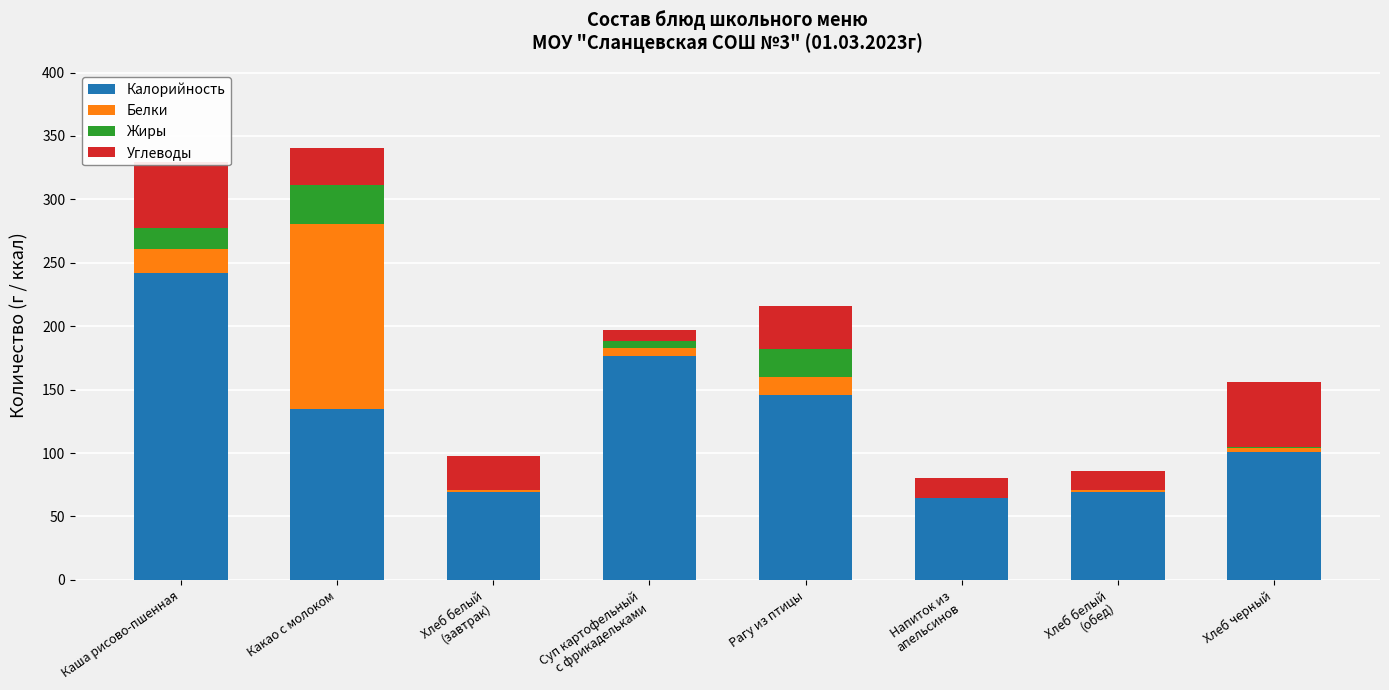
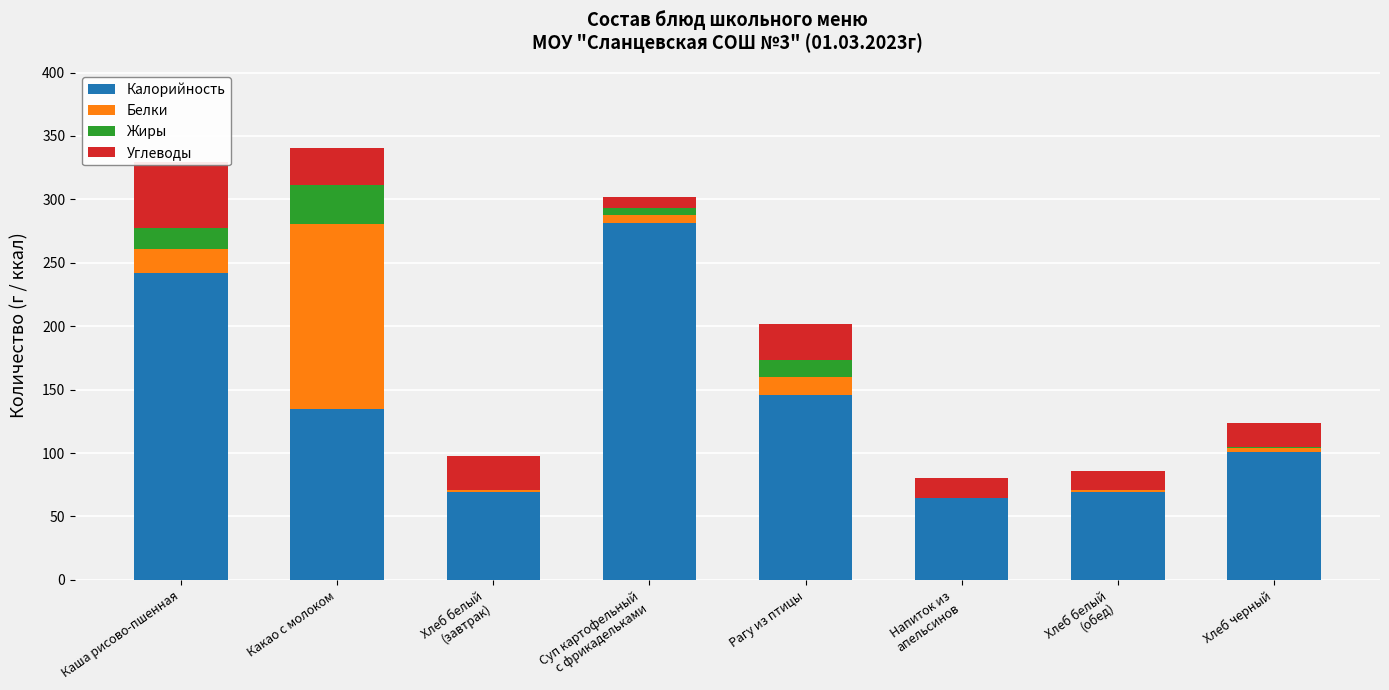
  {
    "Калорийность": {
      "Каша рисово-пшенная": 242,
      "Какао с молоком": 135,
      "Хлеб белый (завтрак)": 69,
-     "Суп картофельный с фрикадельками": 177,
+     "Суп картофельный с фрикадельками": 282,
      "Рагу из птицы": 145,
      "Напиток из апельсинов": 65,
      "Хлеб белый (обед)": 69,
      "Хлеб черный": 101
    },
    "Белки": {
      "Каша рисово-пшенная": 18,
      "Какао с молоком": 146,
      "Суп картофельный с фрикадельками": 6,
      "Рагу из птицы": 14,
      "Хлеб черный": 3
    },
    "Жиры": {
      "Каша рисово-пшенная": 17,
      "Какао с молоком": 30,
      "Суп картофельный с фрикадельками": 5,
-     "Рагу из птицы": 22,
+     "Рагу из птицы": 13,
      "Напиток из апельсинов": 0
    },
    "Углеводы": {
      "Какао с молоком": 30,
      "Хлеб белый (завтрак)": 27,
      "Суп картофельный с фрикадельками": 9,
-     "Рагу из птицы": 35,
+     "Рагу из птицы": 28,
      "Напиток из апельсинов": 15,
      "Хлеб белый (обед)": 15,
-     "Хлеб черный": 51
+     "Хлеб черный": 19
    }
  }
